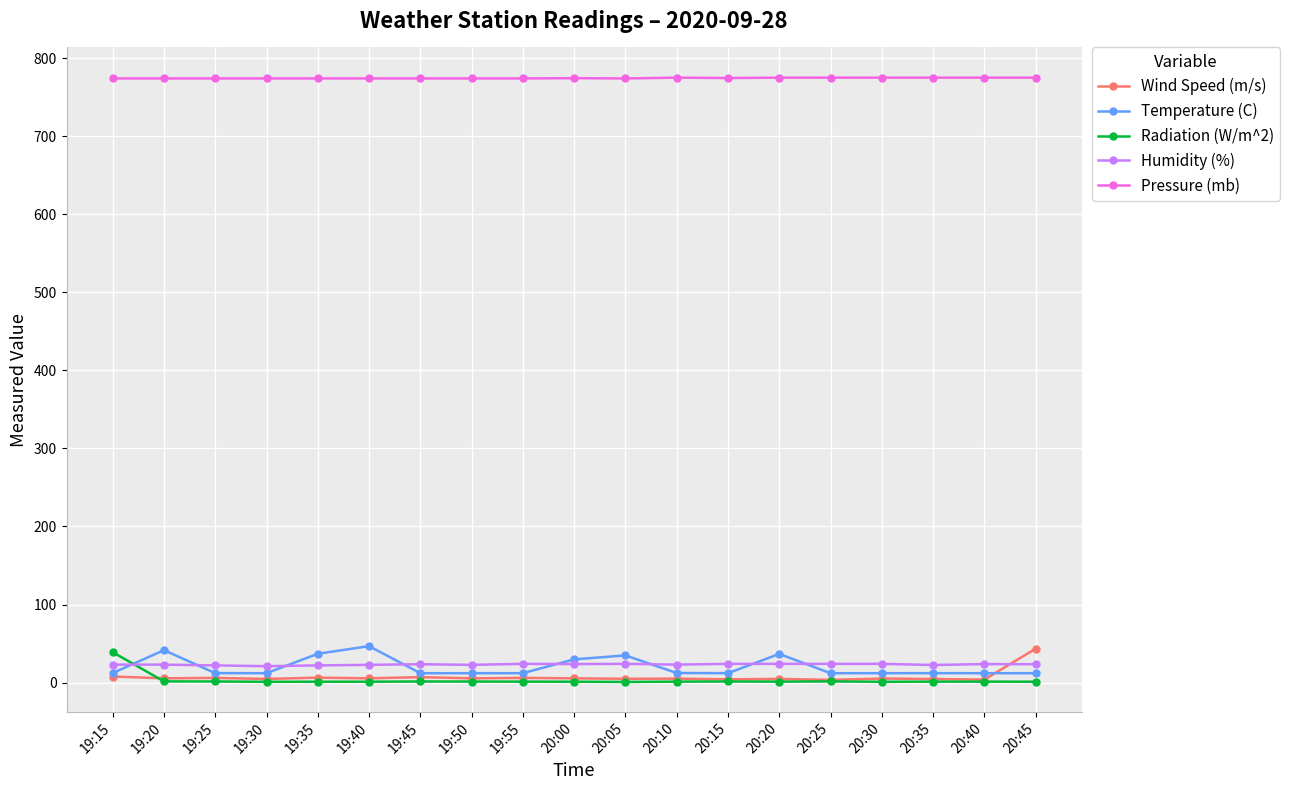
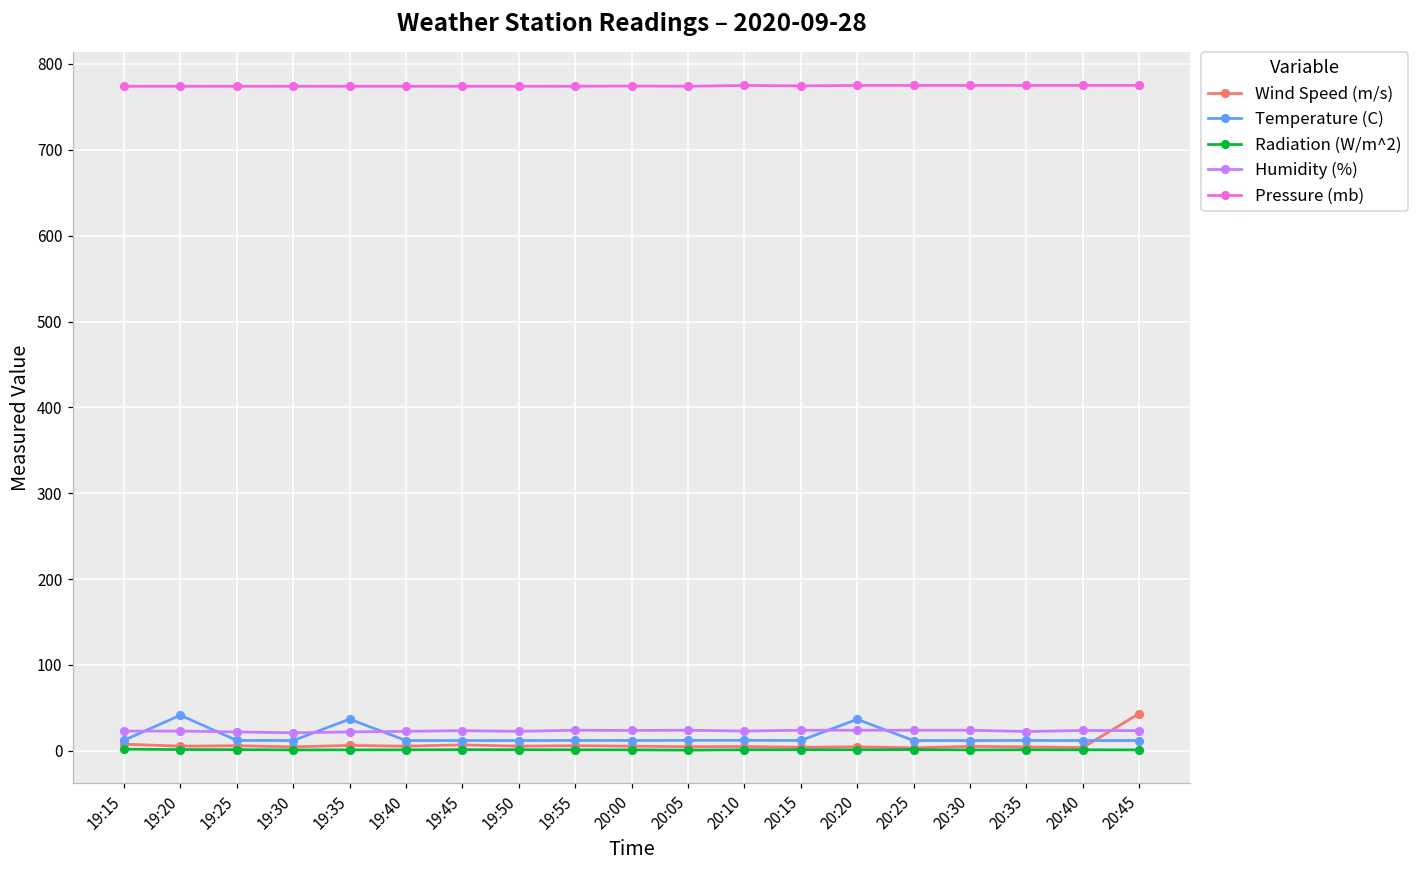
  {
    "Wind Speed (m/s)": {
      "19:15": 10,
      "19:20": 10,
      "19:25": 10,
      "19:30": 0,
      "19:35": 10,
      "19:40": 10,
      "19:45": 10,
      "19:50": 10,
      "19:55": 10,
      "20:00": 10,
      "20:05": 0,
      "20:10": 10,
      "20:20": 0,
      "20:30": 10,
      "20:35": 0,
      "20:45": 40
    },
    "Temperature (C)": {
      "19:15": 10,
      "19:20": 40,
      "19:25": 10,
      "19:30": 10,
      "19:35": 40,
-     "19:40": 50,
+     "19:40": 10,
      "19:45": 10,
      "19:50": 10,
      "19:55": 10,
-     "20:00": 30,
-     "20:05": 30,
+     "20:00": 10,
+     "20:05": 10,
      "20:10": 10,
      "20:15": 10,
      "20:20": 40,
      "20:25": 10,
      "20:30": 10,
      "20:35": 10,
      "20:40": 10,
      "20:45": 10
    },
    "Radiation (W/m^2)": {
-     "19:15": 40,
+     "19:15": 0,
      "19:20": 0,
      "19:25": 0,
      "19:30": 0,
      "19:35": 0,
      "19:40": 0,
      "19:45": 0,
      "19:50": 0,
      "19:55": 0,
      "20:00": 0,
      "20:05": 0,
      "20:10": 0,
      "20:20": 0,
      "20:30": 0,
      "20:35": 0,
      "20:45": 0
    }
  }
